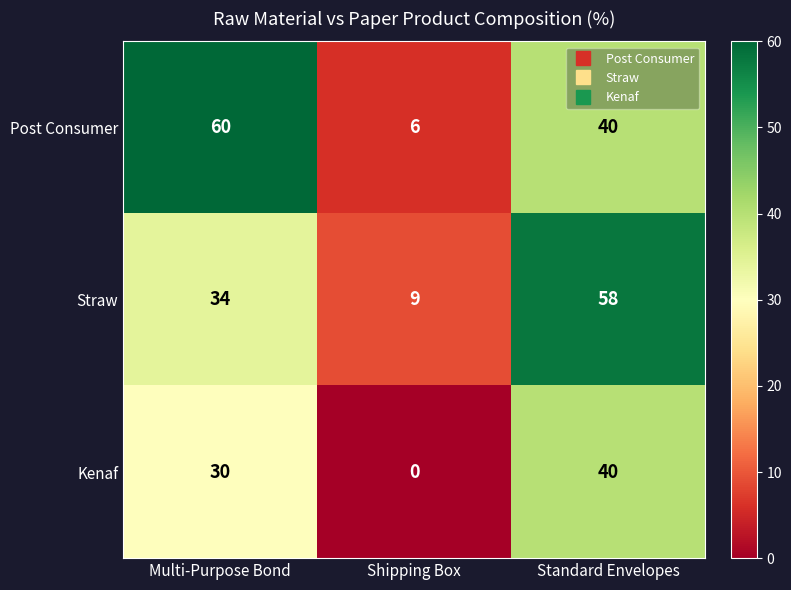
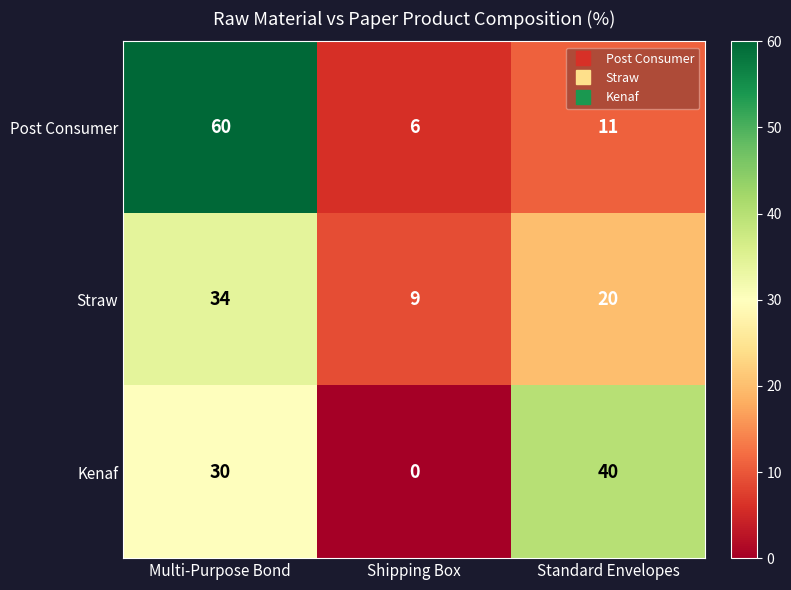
  {
    "Post Consumer": {
      "Multi-Purpose Bond": 60,
      "Shipping Box": 6,
-     "Standard Envelopes": 40
+     "Standard Envelopes": 11
    },
    "Straw": {
      "Multi-Purpose Bond": 34,
      "Shipping Box": 9,
-     "Standard Envelopes": 58
+     "Standard Envelopes": 20
    },
    "Kenaf": {
      "Multi-Purpose Bond": 30,
      "Shipping Box": 0,
      "Standard Envelopes": 40
    }
  }
